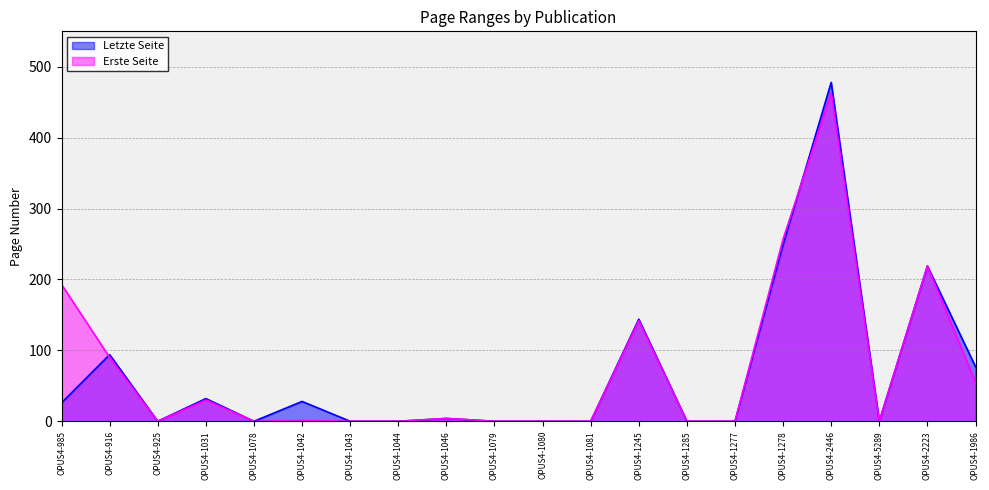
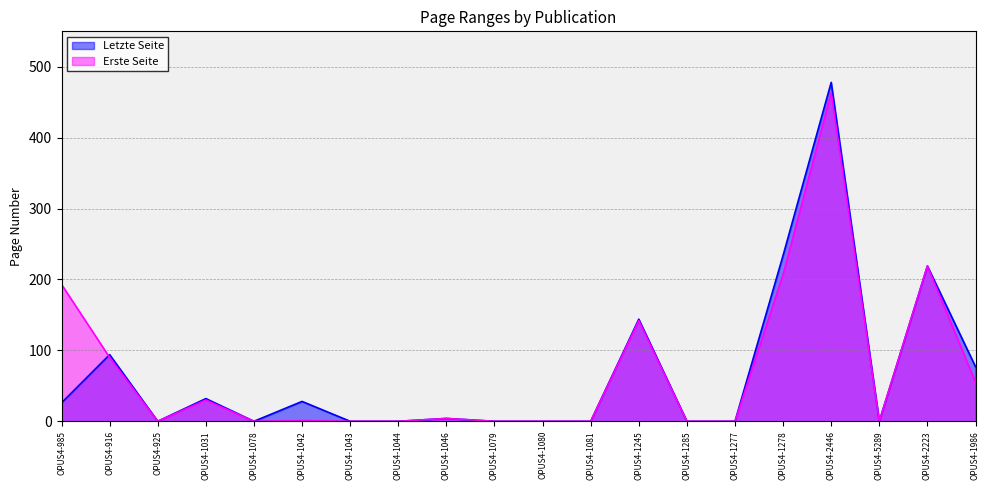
  {
    "Letzte Seite": {
      "OPUS4-985": 30,
      "OPUS4-916": 90,
      "OPUS4-1042": 30,
-     "OPUS4-1278": 250,
+     "OPUS4-1278": 230,
      "OPUS4-2446": 480,
      "OPUS4-1986": 80
    },
    "Erste Seite": {
      "OPUS4-985": 190,
      "OPUS4-916": 90,
      "OPUS4-1042": 0,
-     "OPUS4-1278": 260,
+     "OPUS4-1278": 210,
      "OPUS4-2446": 460,
      "OPUS4-1986": 60
    }
  }
